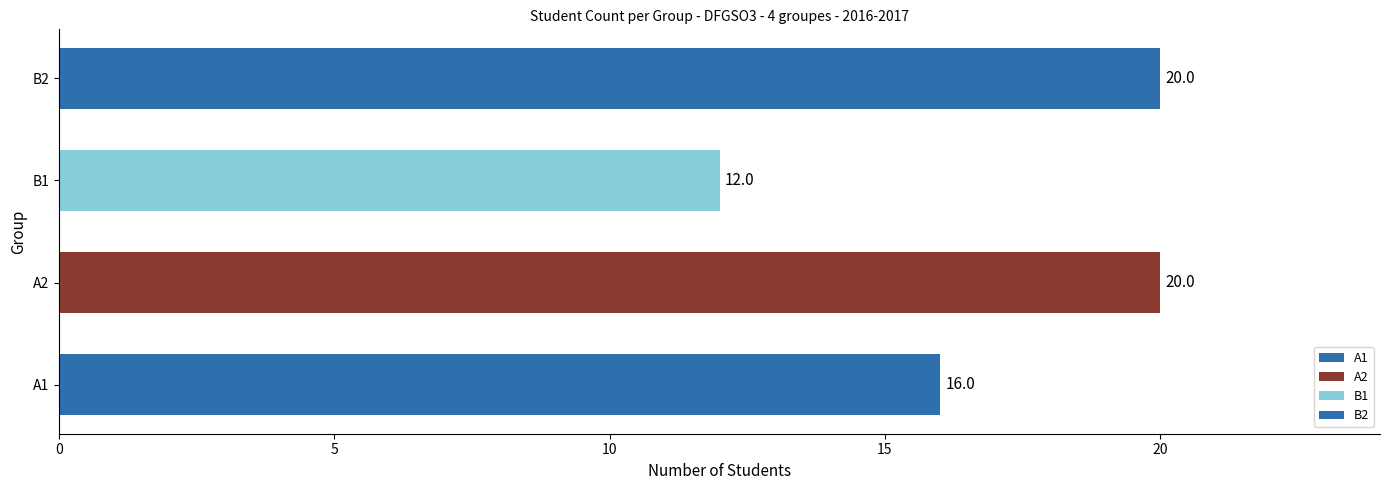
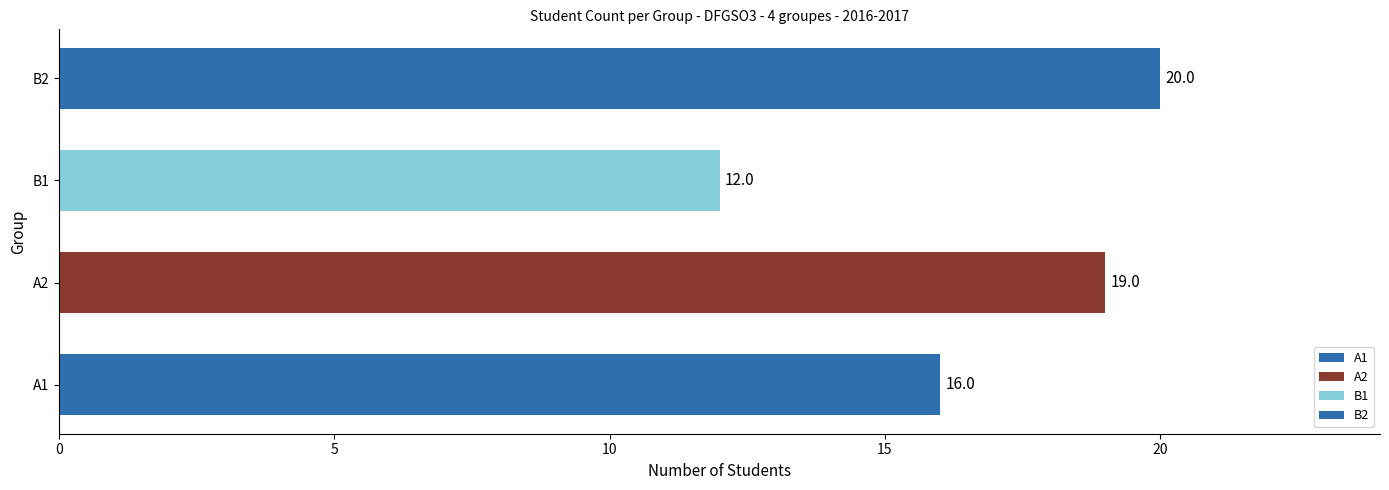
  {
    "B2": 20.0,
    "B1": 12.0,
-   "A2": 20.0,
+   "A2": 19.0,
    "A1": 16.0
  }
